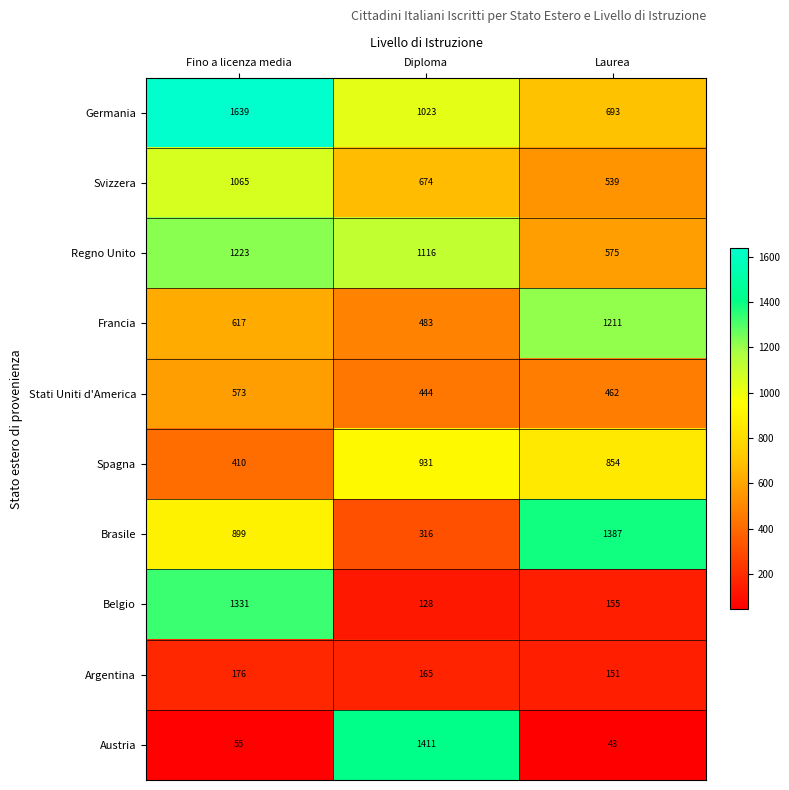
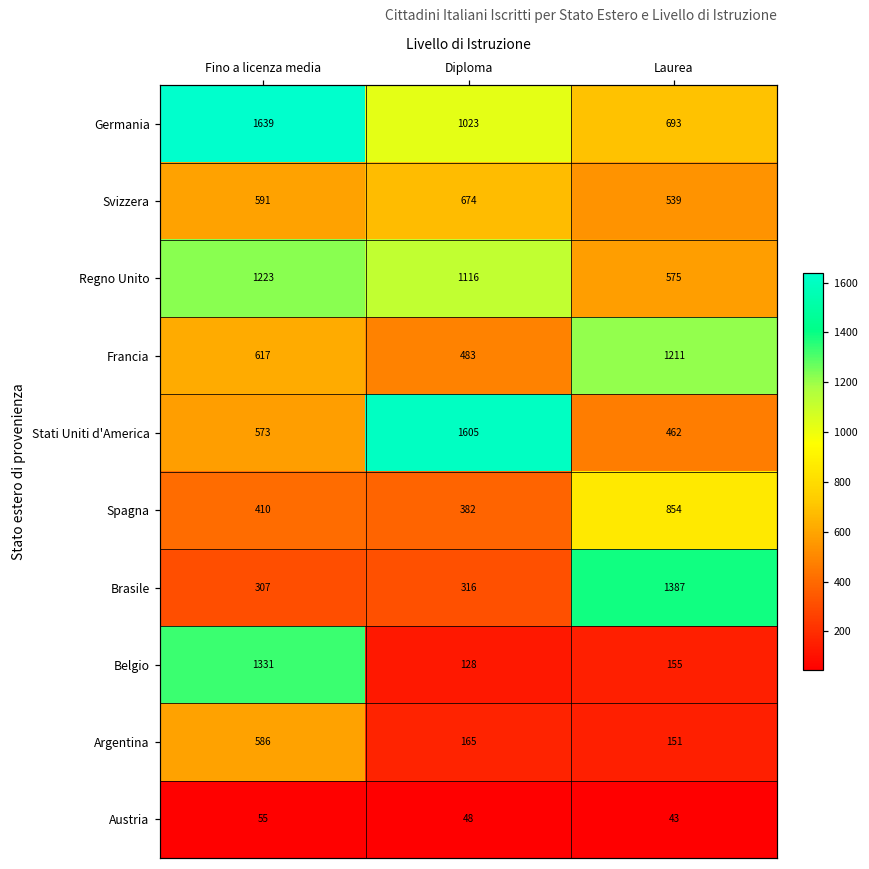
  {
    "Germania": {
      "Fino a licenza media": 1639,
      "Diploma": 1023,
      "Laurea": 693
    },
    "Svizzera": {
-     "Fino a licenza media": 1065,
+     "Fino a licenza media": 591,
      "Diploma": 674,
      "Laurea": 539
    },
    "Regno Unito": {
      "Fino a licenza media": 1223,
      "Diploma": 1116,
      "Laurea": 575
    },
    "Francia": {
      "Fino a licenza media": 617,
      "Diploma": 483,
      "Laurea": 1211
    },
    "Stati Uniti d'America": {
      "Fino a licenza media": 573,
-     "Diploma": 444,
+     "Diploma": 1605,
      "Laurea": 462
    },
    "Spagna": {
      "Fino a licenza media": 410,
-     "Diploma": 931,
+     "Diploma": 382,
      "Laurea": 854
    },
    "Brasile": {
-     "Fino a licenza media": 899,
+     "Fino a licenza media": 307,
      "Diploma": 316,
      "Laurea": 1387
    },
    "Belgio": {
      "Fino a licenza media": 1331,
      "Diploma": 128,
      "Laurea": 155
    },
    "Argentina": {
-     "Fino a licenza media": 176,
+     "Fino a licenza media": 586,
      "Diploma": 165,
      "Laurea": 151
    },
    "Austria": {
      "Fino a licenza media": 55,
-     "Diploma": 1411,
+     "Diploma": 48,
      "Laurea": 43
    }
  }
